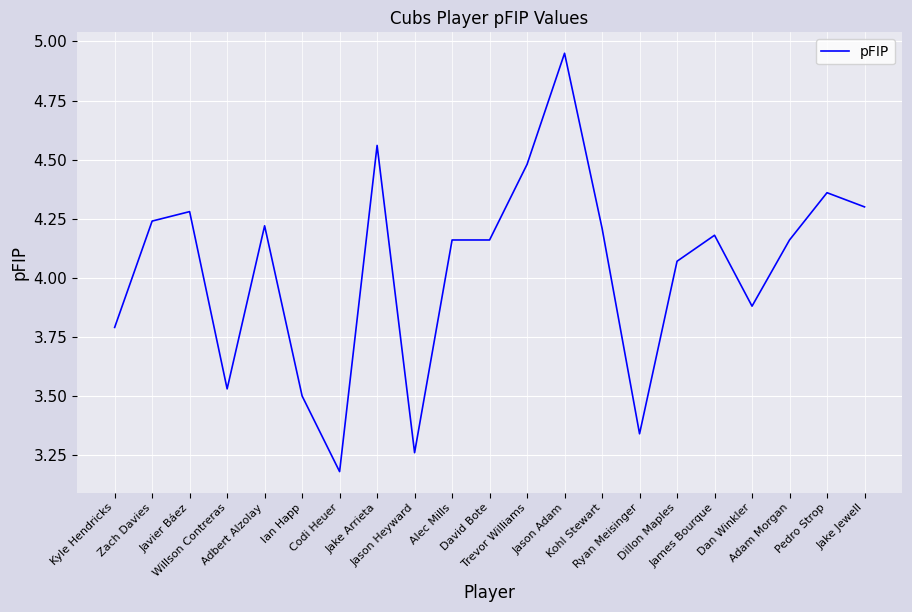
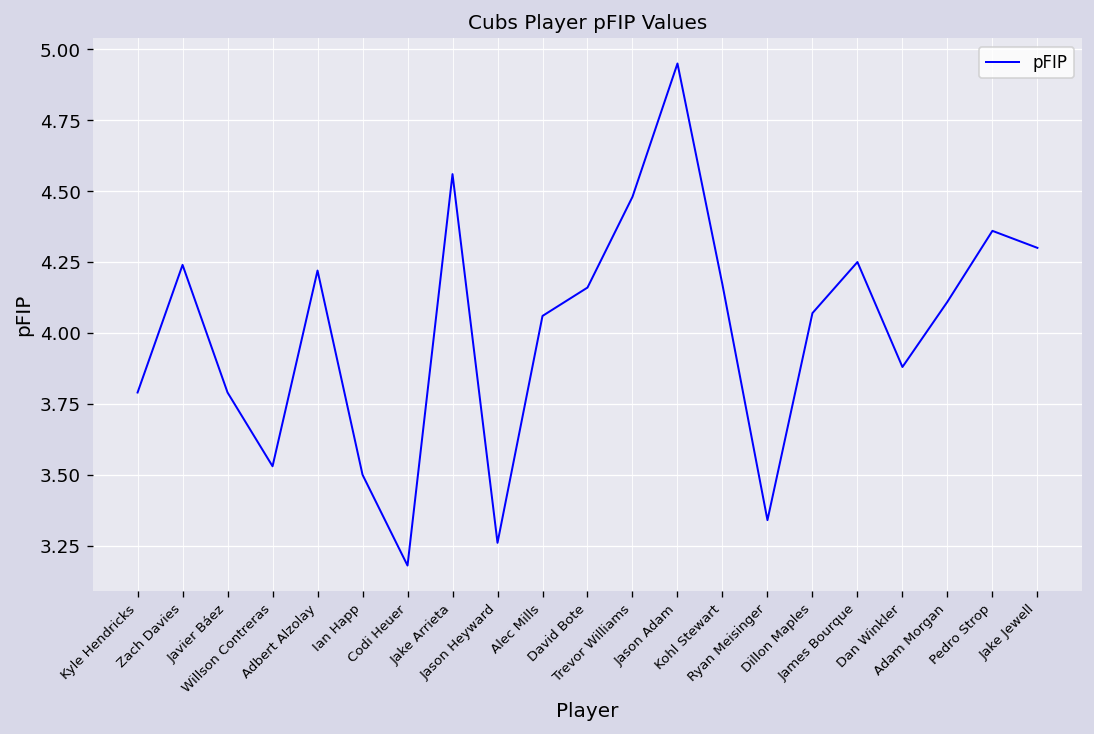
  {
    "Kyle Hendricks": 3.79,
    "Zach Davies": 4.24,
-   "Javier Báez": 4.28,
+   "Javier Báez": 3.79,
    "Willson Contreras": 3.53,
    "Adbert Alzolay": 4.22,
    "Ian Happ": 3.50,
    "Codi Heuer": 3.18,
    "Jake Arrieta": 4.56,
    "Jason Heyward": 3.26,
-   "Alec Mills": 4.16,
+   "Alec Mills": 4.06,
    "David Bote": 4.16,
    "Trevor Williams": 4.48,
    "Jason Adam": 4.95,
-   "Kohl Stewart": 4.21,
+   "Kohl Stewart": 4.17,
    "Ryan Meisinger": 3.34,
    "Dillon Maples": 4.07,
-   "James Bourque": 4.18,
+   "James Bourque": 4.25,
    "Dan Winkler": 3.88,
-   "Adam Morgan": 4.16,
+   "Adam Morgan": 4.11,
    "Pedro Strop": 4.36,
    "Jake Jewell": 4.30
  }
